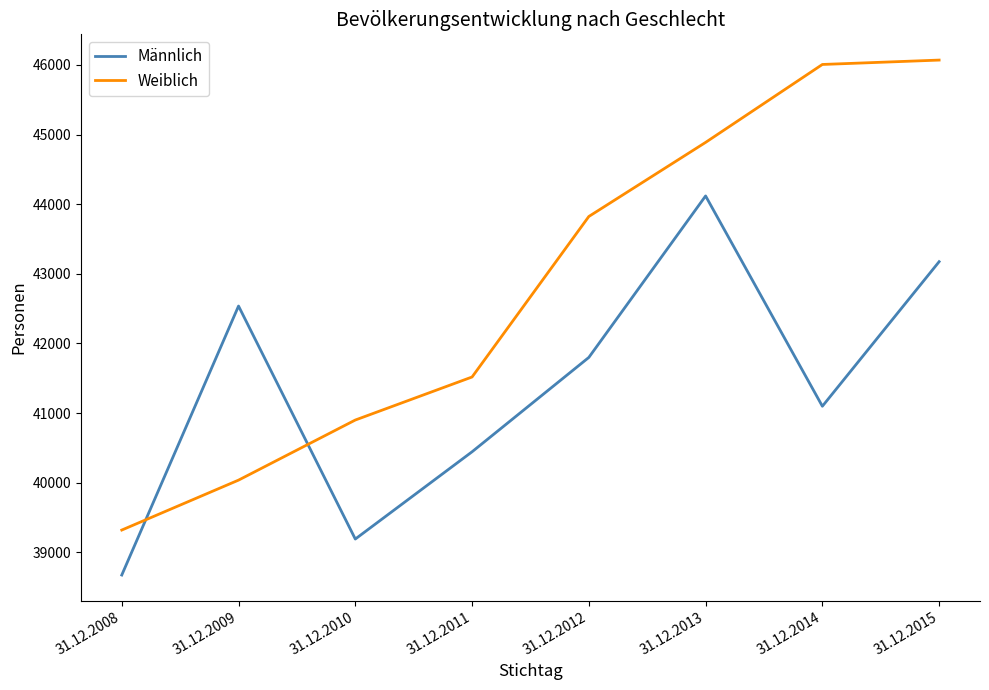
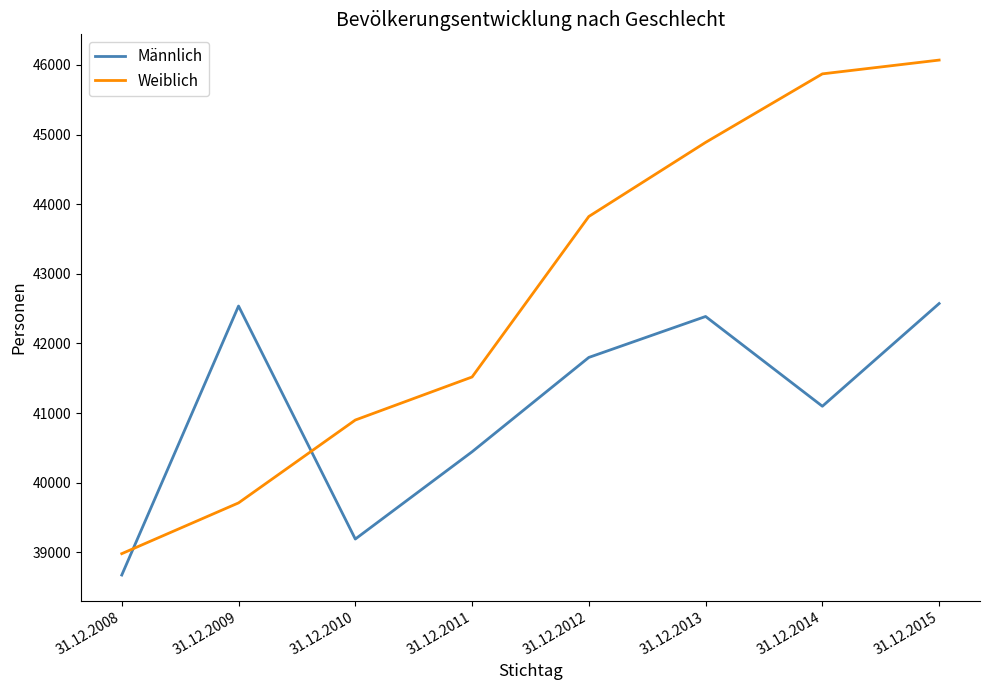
  {
    "Männlich": {
      "31.12.2008": 38700,
      "31.12.2009": 42500,
      "31.12.2010": 39200,
      "31.12.2011": 40400,
      "31.12.2012": 41800,
-     "31.12.2013": 44100,
+     "31.12.2013": 42400,
      "31.12.2014": 41100,
-     "31.12.2015": 43200
+     "31.12.2015": 42600
    },
    "Weiblich": {
-     "31.12.2008": 39300,
-     "31.12.2009": 40000,
+     "31.12.2008": 39000,
+     "31.12.2009": 39700,
      "31.12.2010": 40900,
      "31.12.2011": 41500,
      "31.12.2012": 43800,
      "31.12.2013": 44900,
-     "31.12.2014": 46000,
+     "31.12.2014": 45900,
      "31.12.2015": 46100
    }
  }
